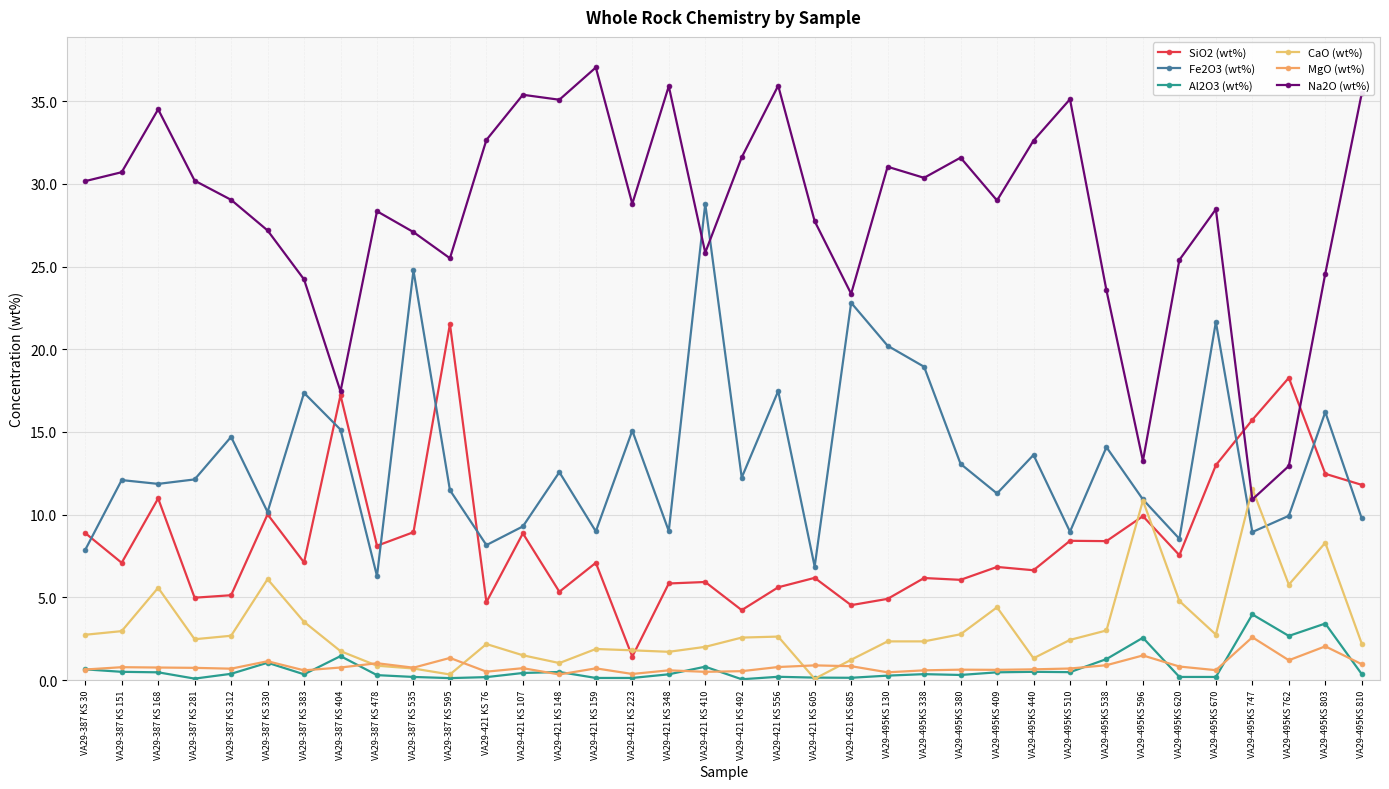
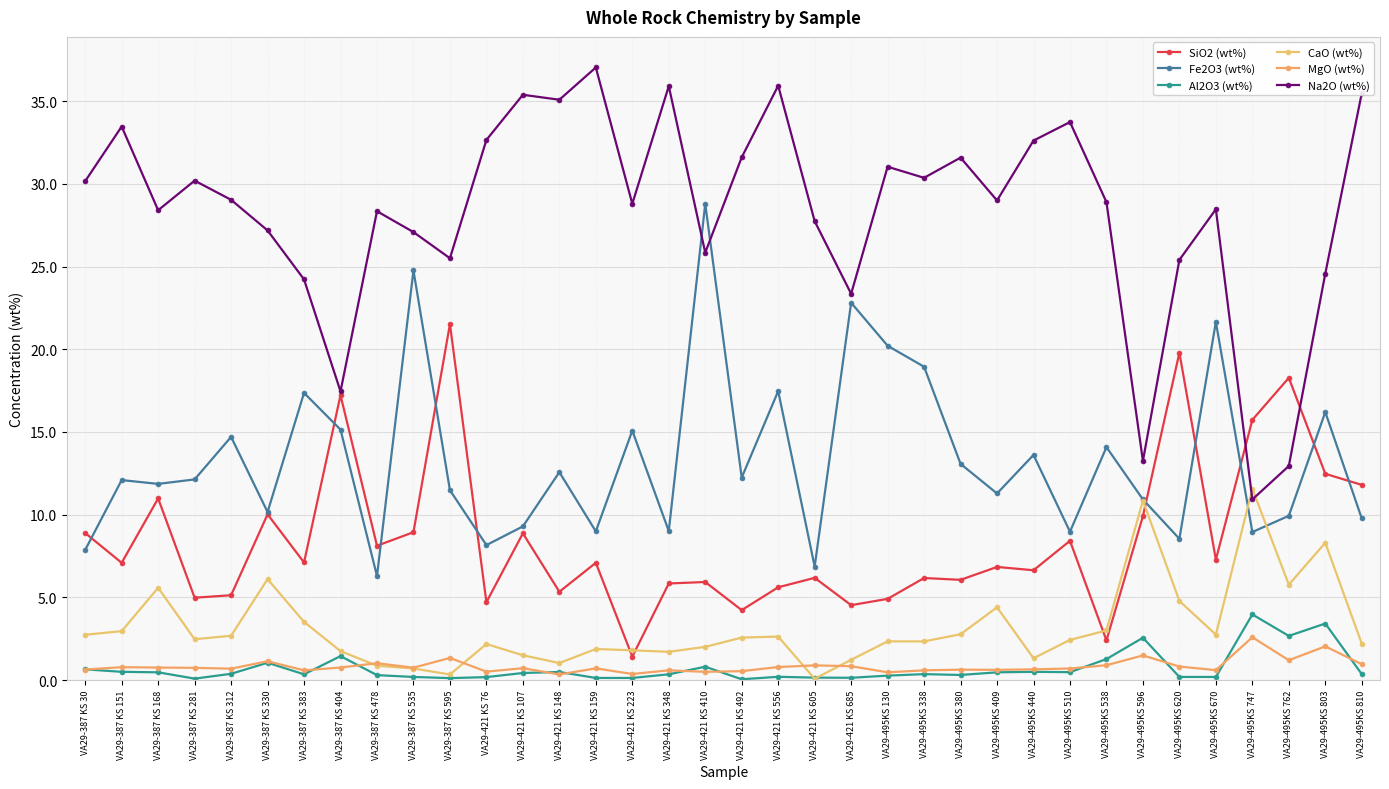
  {
    "SiO2 (wt%)": {
      "VA29-387 KS 30": 8.9,
      "VA29-387 KS 151": 7.1,
      "VA29-387 KS 168": 11.0,
      "VA29-387 KS 281": 5.0,
      "VA29-387 KS 312": 5.1,
      "VA29-387 KS 383": 7.1,
      "VA29-387 KS 404": 17.2,
      "VA29-387 KS 478": 8.1,
      "VA29-387 KS 535": 8.9,
      "VA29-387 KS 595": 21.5,
      "VA29-421 KS 76": 4.7,
      "VA29-421 KS 107": 8.9,
      "VA29-421 KS 148": 5.3,
      "VA29-421 KS 159": 7.1,
      "VA29-421 KS 223": 1.4,
      "VA29-421 KS 348": 5.8,
      "VA29-421 KS 410": 5.9,
      "VA29-421 KS 492": 4.2,
      "VA29-421 KS 556": 5.6,
      "VA29-421 KS 605": 6.2,
      "VA29-421 KS 685": 4.5,
      "VA29-495KS 130": 4.9,
      "VA29-495KS 338": 6.2,
      "VA29-495KS 380": 6.1,
      "VA29-495KS 409": 6.8,
      "VA29-495KS 440": 6.6,
      "VA29-495KS 510": 8.4,
-     "VA29-495KS 538": 8.4,
+     "VA29-495KS 538": 2.4,
      "VA29-495KS 596": 9.9,
-     "VA29-495KS 620": 7.6,
-     "VA29-495KS 670": 13.0,
+     "VA29-495KS 620": 19.8,
+     "VA29-495KS 670": 7.3,
      "VA29-495KS 747": 15.7,
      "VA29-495KS 762": 18.3,
      "VA29-495KS 803": 12.5,
      "VA29-495KS 810": 11.8
    },
    "Na2O (wt%)": {
      "VA29-387 KS 30": 30.2,
-     "VA29-387 KS 151": 30.7,
-     "VA29-387 KS 168": 34.5,
+     "VA29-387 KS 151": 33.5,
+     "VA29-387 KS 168": 28.4,
      "VA29-387 KS 281": 30.2,
      "VA29-387 KS 312": 29.0,
      "VA29-387 KS 330": 27.2,
      "VA29-387 KS 383": 24.2,
      "VA29-387 KS 404": 17.5,
      "VA29-387 KS 478": 28.3,
      "VA29-387 KS 535": 27.1,
      "VA29-387 KS 595": 25.5,
      "VA29-421 KS 76": 32.7,
      "VA29-421 KS 107": 35.4,
      "VA29-421 KS 148": 35.1,
      "VA29-421 KS 159": 37.0,
      "VA29-421 KS 223": 28.8,
      "VA29-421 KS 348": 35.9,
      "VA29-421 KS 410": 25.8,
      "VA29-421 KS 492": 31.6,
      "VA29-421 KS 556": 35.9,
      "VA29-421 KS 605": 27.7,
      "VA29-421 KS 685": 23.4,
      "VA29-495KS 130": 31.0,
      "VA29-495KS 338": 30.4,
      "VA29-495KS 380": 31.6,
      "VA29-495KS 409": 29.0,
      "VA29-495KS 440": 32.6,
-     "VA29-495KS 510": 35.1,
-     "VA29-495KS 538": 23.6,
+     "VA29-495KS 510": 33.7,
+     "VA29-495KS 538": 28.9,
      "VA29-495KS 596": 13.3,
      "VA29-495KS 620": 25.4,
      "VA29-495KS 670": 28.5,
      "VA29-495KS 747": 10.9,
      "VA29-495KS 762": 12.9,
      "VA29-495KS 803": 24.6
    }
  }
